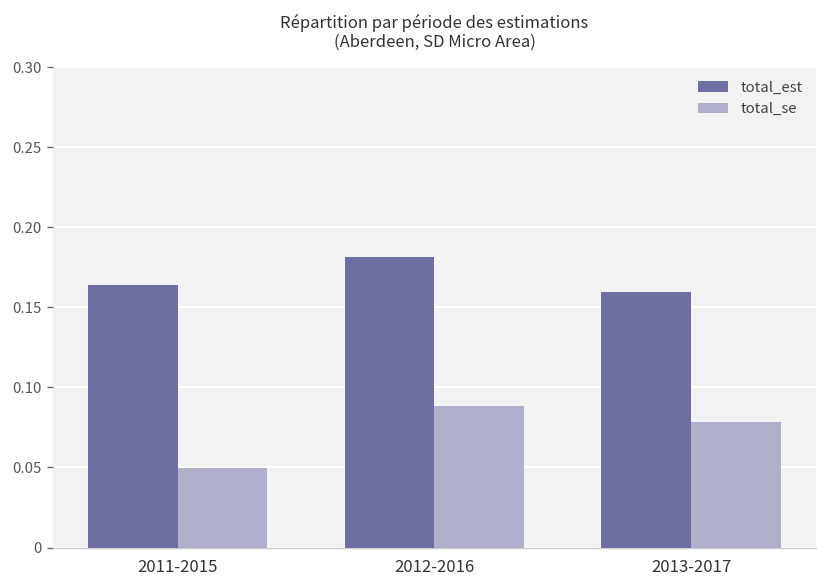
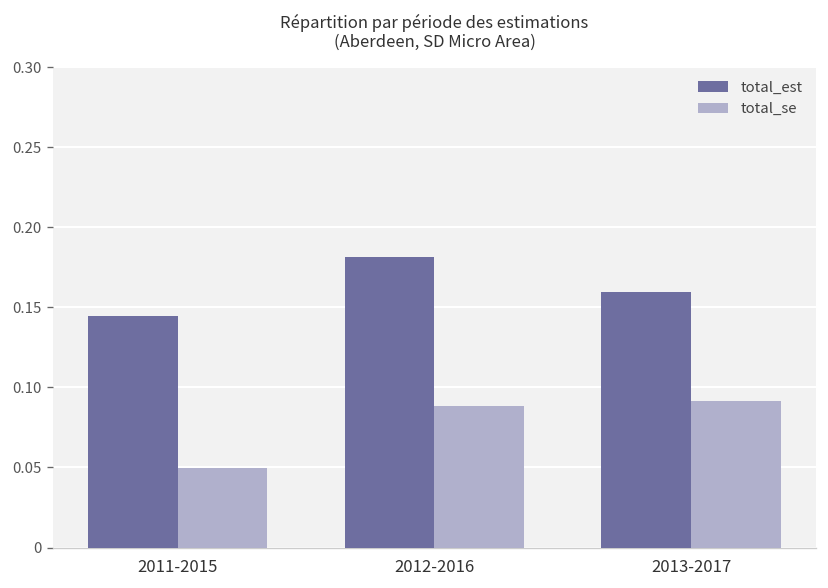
  {
    "total_est": {
-     "2011-2015": 0.164,
+     "2011-2015": 0.145,
      "2012-2016": 0.181,
      "2013-2017": 0.160
    },
    "total_se": {
      "2011-2015": 0.049,
      "2012-2016": 0.089,
-     "2013-2017": 0.078
+     "2013-2017": 0.092
    }
  }
